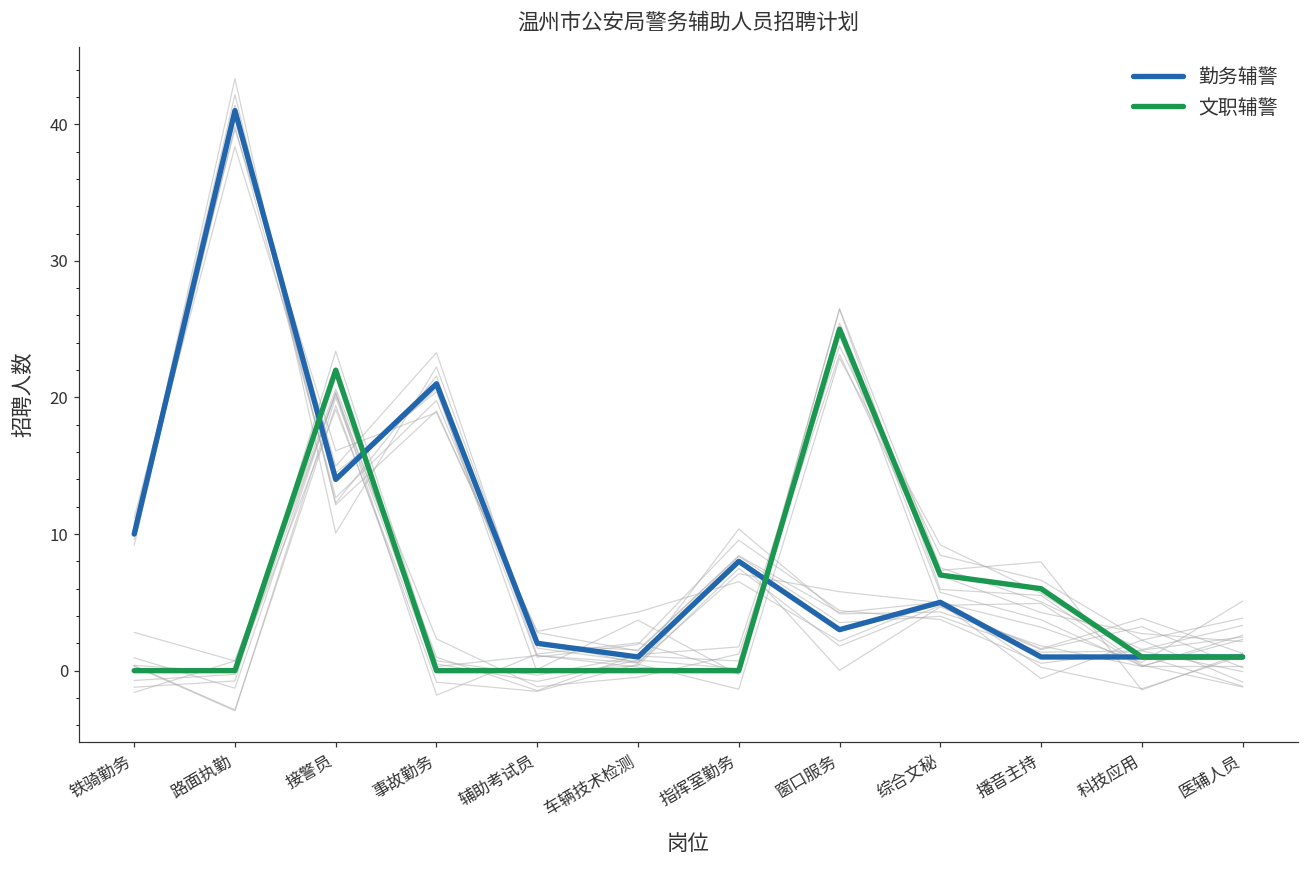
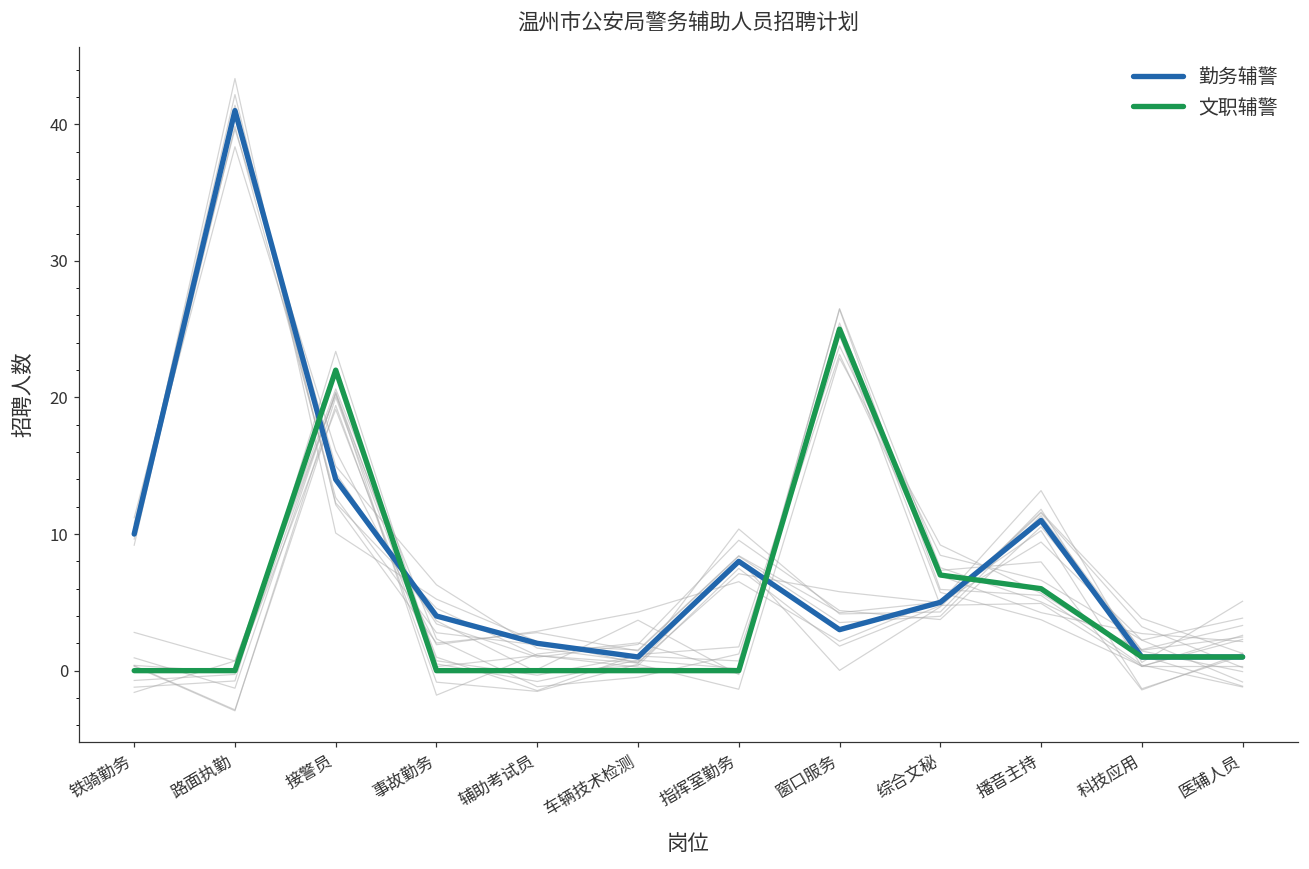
  {
    "勤务辅警": {
-     "事故勤务": 21,
+     "事故勤务": 4,
      "窗口服务": 3,
-     "播音主持": 1
+     "播音主持": 11
    },
    "文职辅警": {
      "铁骑勤务": 0,
      "接警员": 22,
      "车辆技术检测": 0,
      "播音主持": 6
    }
  }
